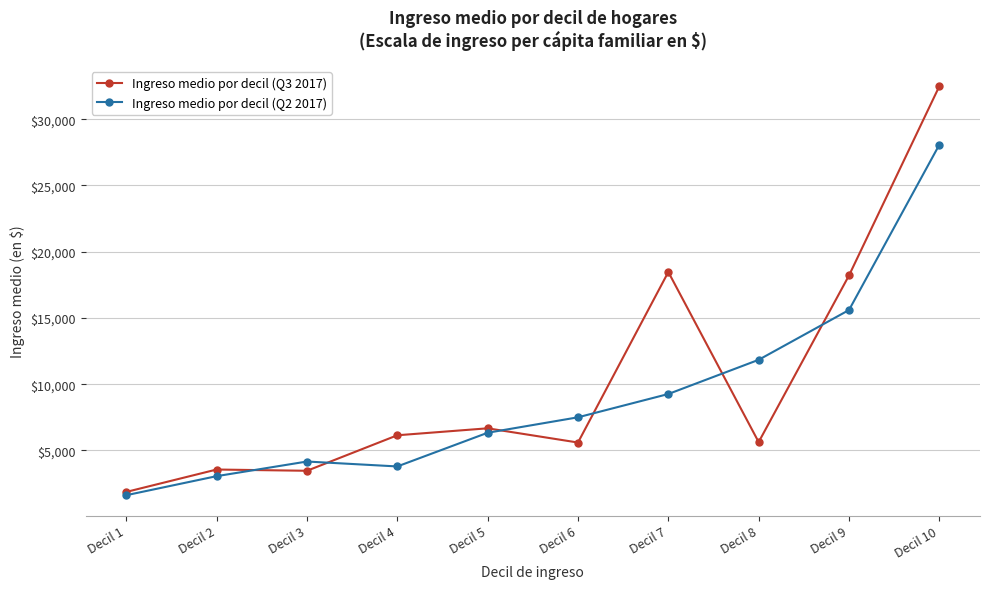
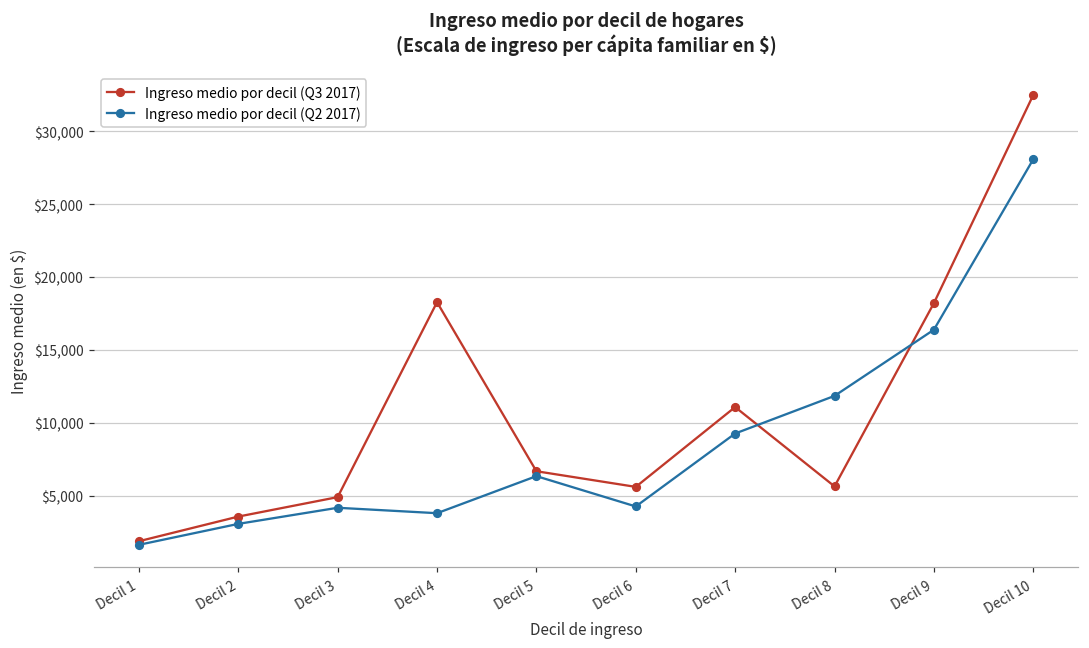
  {
    "Ingreso medio por decil (Q3 2017)": {
      "Decil 1": "$1,900",
      "Decil 2": "$3,600",
-     "Decil 3": "$3,500",
-     "Decil 4": "$6,100",
+     "Decil 3": "$4,900",
+     "Decil 4": "$18,300",
      "Decil 5": "$6,700",
      "Decil 6": "$5,600",
-     "Decil 7": "$18,500",
+     "Decil 7": "$11,100",
      "Decil 8": "$5,600",
      "Decil 9": "$18,200",
      "Decil 10": "$32,500"
    },
    "Ingreso medio por decil (Q2 2017)": {
      "Decil 1": "$1,600",
      "Decil 2": "$3,100",
      "Decil 3": "$4,200",
      "Decil 4": "$3,800",
      "Decil 5": "$6,300",
-     "Decil 6": "$7,500",
+     "Decil 6": "$4,200",
      "Decil 7": "$9,300",
      "Decil 8": "$11,800",
-     "Decil 9": "$15,600",
+     "Decil 9": "$16,400",
      "Decil 10": "$28,100"
    }
  }
